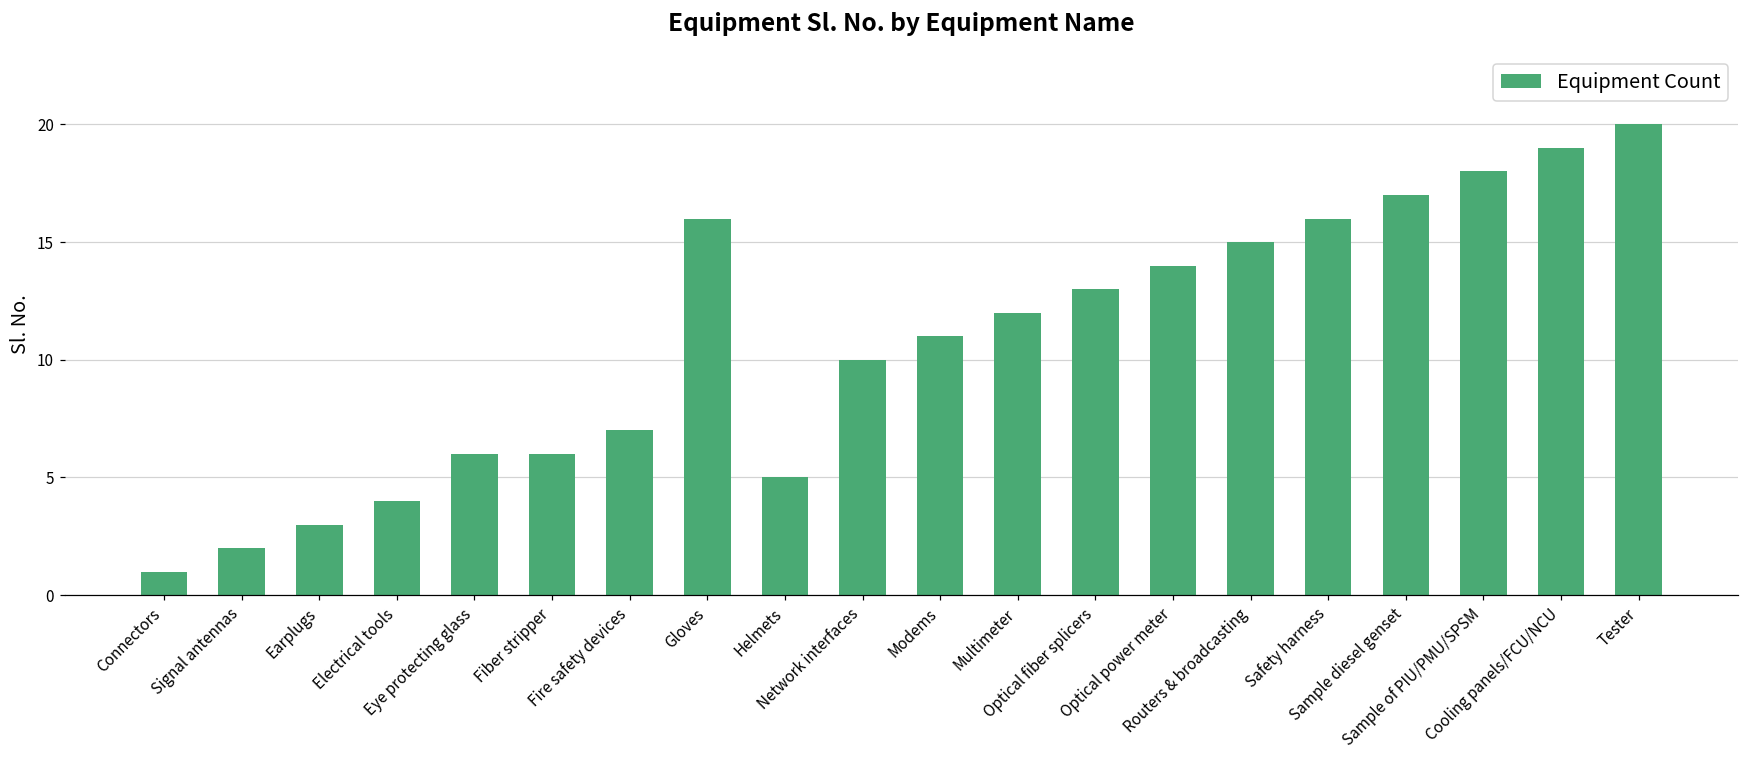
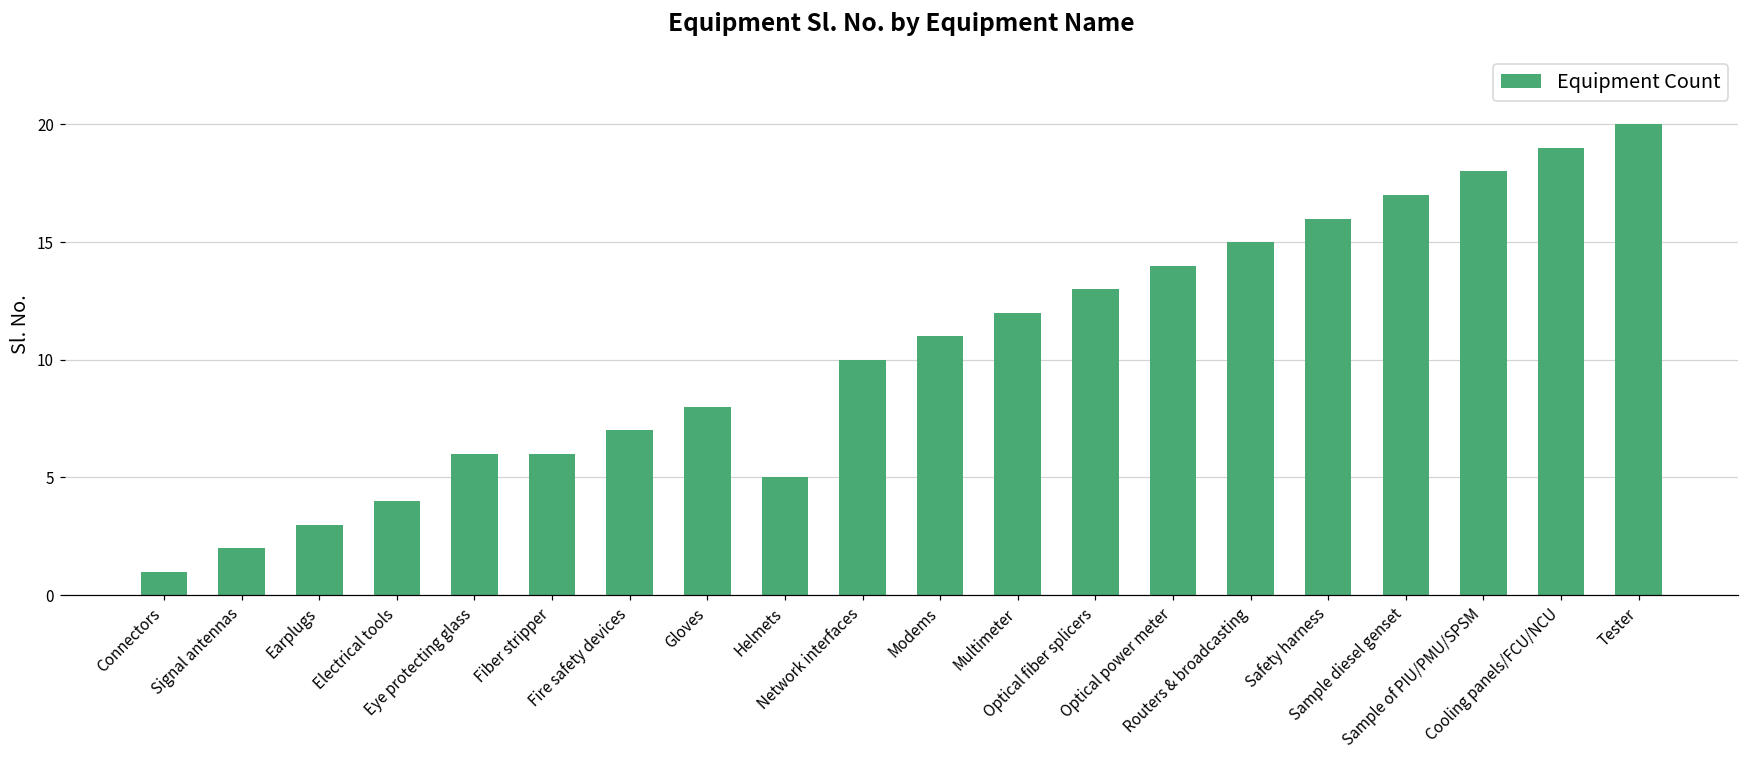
  {
    "Connectors": 1,
    "Signal antennas": 2,
    "Earplugs": 3,
    "Electrical tools": 4,
    "Eye protecting glass": 6,
    "Fiber stripper": 6,
    "Fire safety devices": 7,
-   "Gloves": 16,
+   "Gloves": 8,
    "Helmets": 5,
    "Network interfaces": 10,
    "Modems": 11,
    "Multimeter": 12,
    "Optical fiber splicers": 13,
    "Optical power meter": 14,
    "Routers & broadcasting": 15,
    "Safety harness": 16,
    "Sample diesel genset": 17,
    "Sample of PIU/PMU/SPSM": 18,
    "Cooling panels/FCU/NCU": 19,
    "Tester": 20
  }
